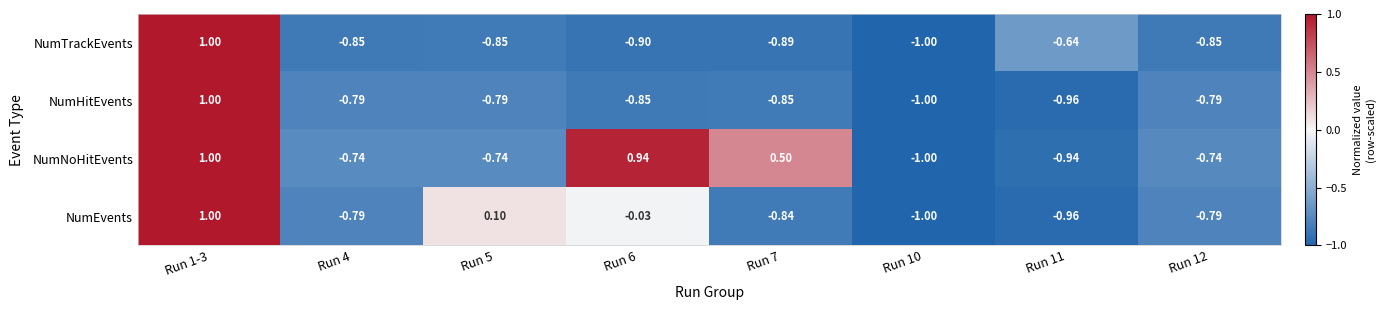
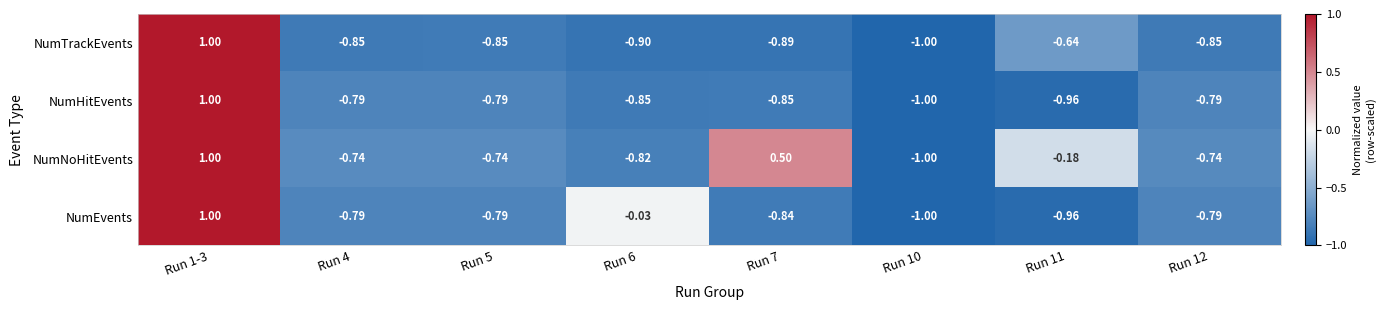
  {
    "NumTrackEvents": {
      "Run 1-3": 1.00,
      "Run 4": -0.85,
      "Run 5": -0.85,
      "Run 6": -0.90,
      "Run 7": -0.89,
      "Run 10": -1.00,
      "Run 11": -0.64,
      "Run 12": -0.85
    },
    "NumHitEvents": {
      "Run 1-3": 1.00,
      "Run 4": -0.79,
      "Run 5": -0.79,
      "Run 6": -0.85,
      "Run 7": -0.85,
      "Run 10": -1.00,
      "Run 11": -0.96,
      "Run 12": -0.79
    },
    "NumNoHitEvents": {
      "Run 1-3": 1.00,
      "Run 4": -0.74,
      "Run 5": -0.74,
-     "Run 6": 0.94,
+     "Run 6": -0.82,
      "Run 7": 0.50,
      "Run 10": -1.00,
-     "Run 11": -0.94,
+     "Run 11": -0.18,
      "Run 12": -0.74
    },
    "NumEvents": {
      "Run 1-3": 1.00,
      "Run 4": -0.79,
-     "Run 5": 0.10,
+     "Run 5": -0.79,
      "Run 6": -0.03,
      "Run 7": -0.84,
      "Run 10": -1.00,
      "Run 11": -0.96,
      "Run 12": -0.79
    }
  }
